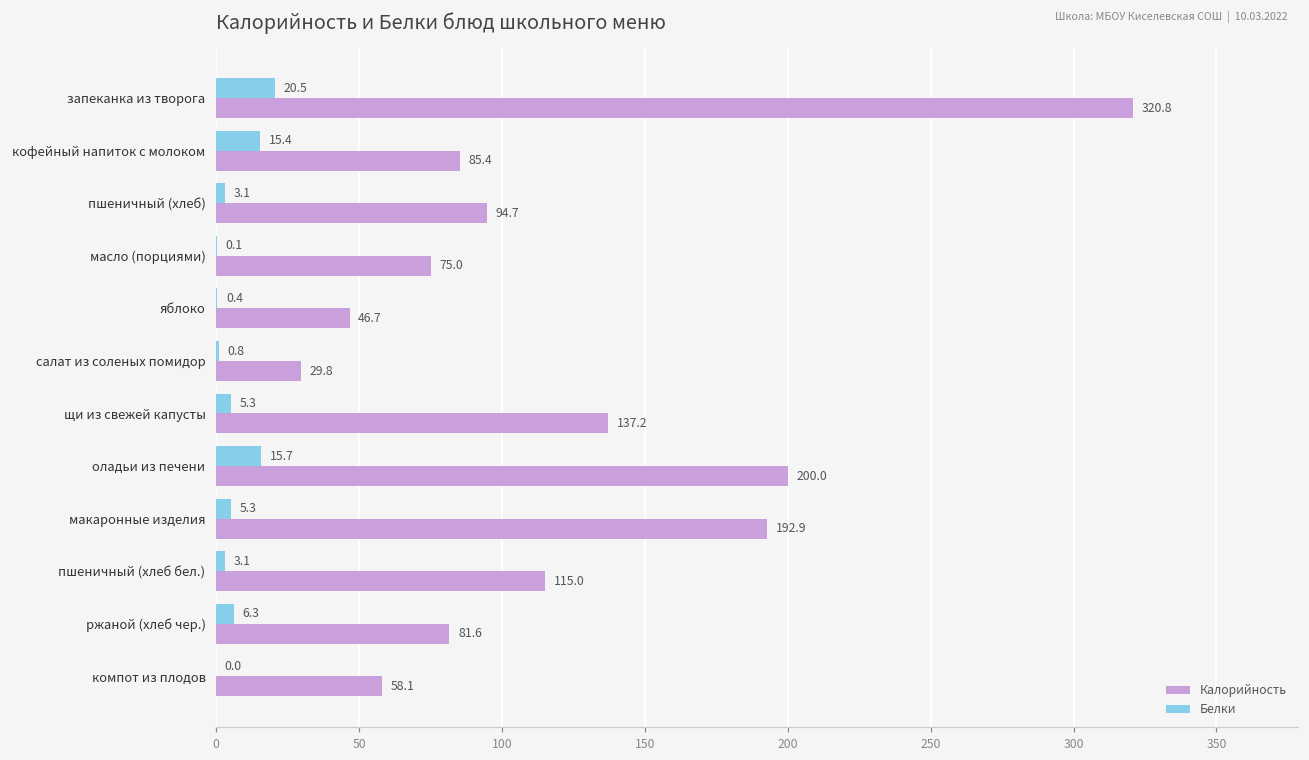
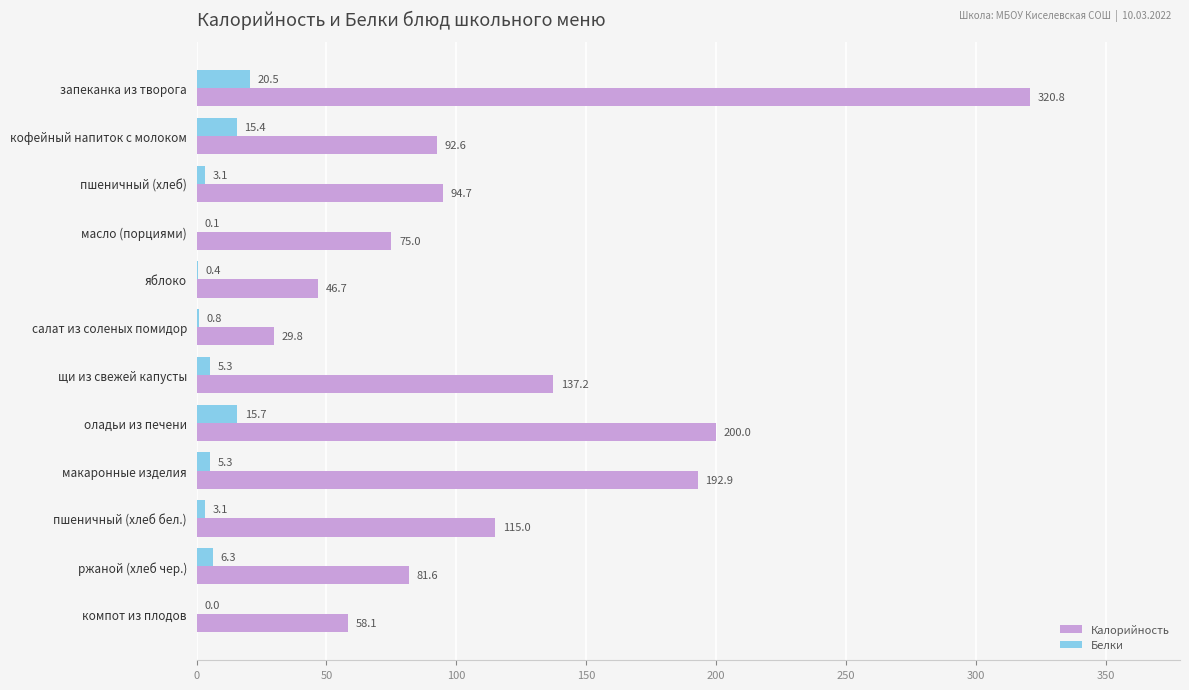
  {
    "Калорийность": {
      "запеканка из творога": 320.8,
-     "кофейный напиток с молоком": 85.4,
+     "кофейный напиток с молоком": 92.6,
      "пшеничный (хлеб)": 94.7,
      "масло (порциями)": 75.0,
      "яблоко": 46.7,
      "салат из соленых помидор": 29.8,
      "щи из свежей капусты": 137.2,
      "оладьи из печени": 200.0,
      "макаронные изделия": 192.9,
      "пшеничный (хлеб бел.)": 115.0,
      "ржаной (хлеб чер.)": 81.6,
      "компот из плодов": 58.1
    },
    "Белки": {
      "запеканка из творога": 20.5,
      "кофейный напиток с молоком": 15.4,
      "пшеничный (хлеб)": 3.1,
      "масло (порциями)": 0.1,
      "яблоко": 0.4,
      "салат из соленых помидор": 0.8,
      "щи из свежей капусты": 5.3,
      "оладьи из печени": 15.7,
      "макаронные изделия": 5.3,
      "пшеничный (хлеб бел.)": 3.1,
      "ржаной (хлеб чер.)": 6.3,
      "компот из плодов": 0.0
    }
  }
